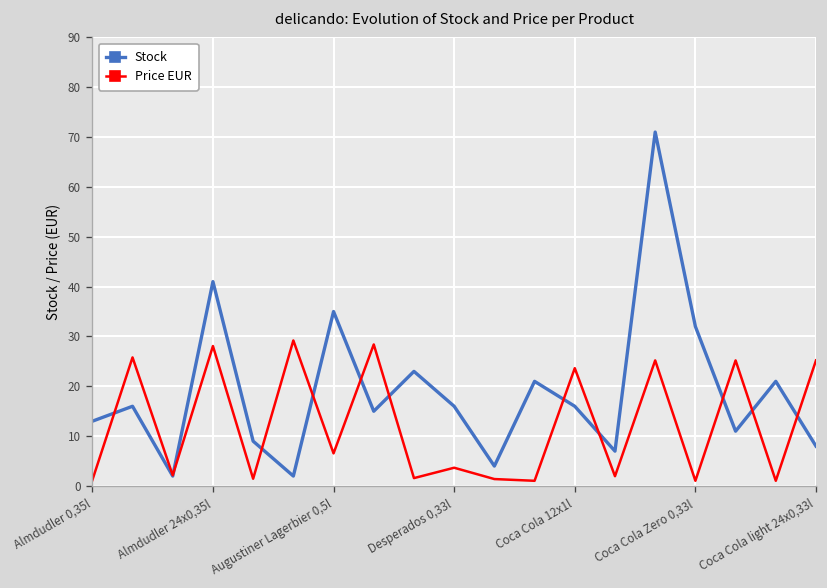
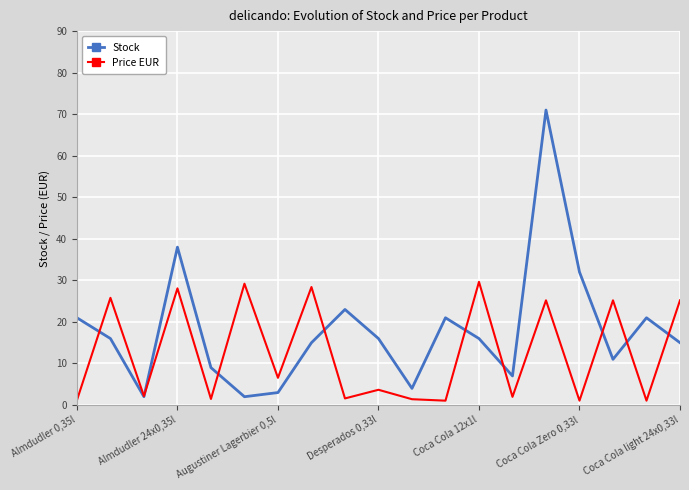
  {
    "Stock": {
-     "Almdudler 0,35l": 13,
-     "Almdudler 24x0,35l": 41,
-     "Augustiner Lagerbier 0,5l": 35,
+     "Almdudler 0,35l": 21,
+     "Almdudler 24x0,35l": 38,
+     "Augustiner Lagerbier 0,5l": 3,
      "Desperados 0,33l": 16,
      "Coca Cola 12x1l": 16,
      "Coca Cola Zero 0,33l": 32,
-     "Coca Cola light 24x0,33l": 8
+     "Coca Cola light 24x0,33l": 15
    },
    "Price EUR": {
      "Almdudler 0,35l": 1,
      "Almdudler 24x0,35l": 28,
      "Augustiner Lagerbier 0,5l": 7,
      "Desperados 0,33l": 4,
-     "Coca Cola 12x1l": 24,
+     "Coca Cola 12x1l": 30,
      "Coca Cola Zero 0,33l": 1,
      "Coca Cola light 24x0,33l": 25
    }
  }
